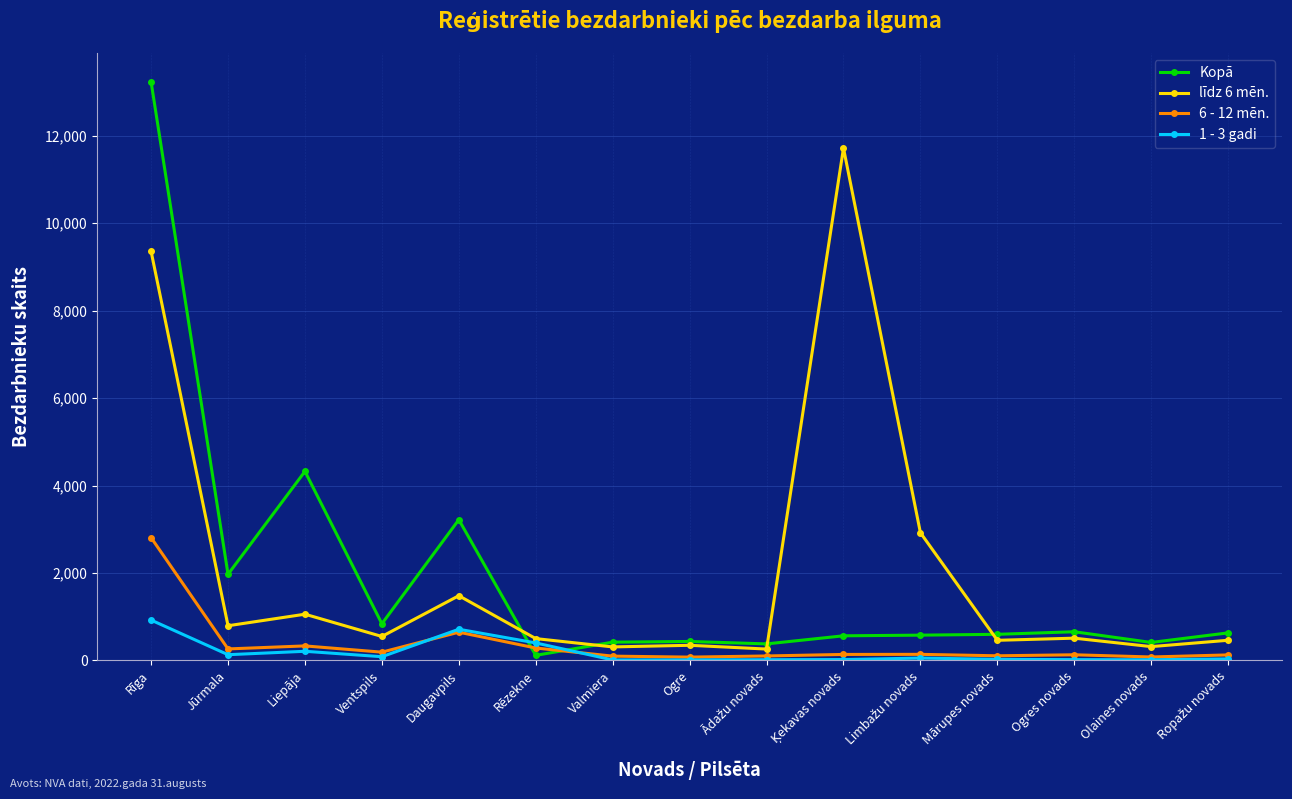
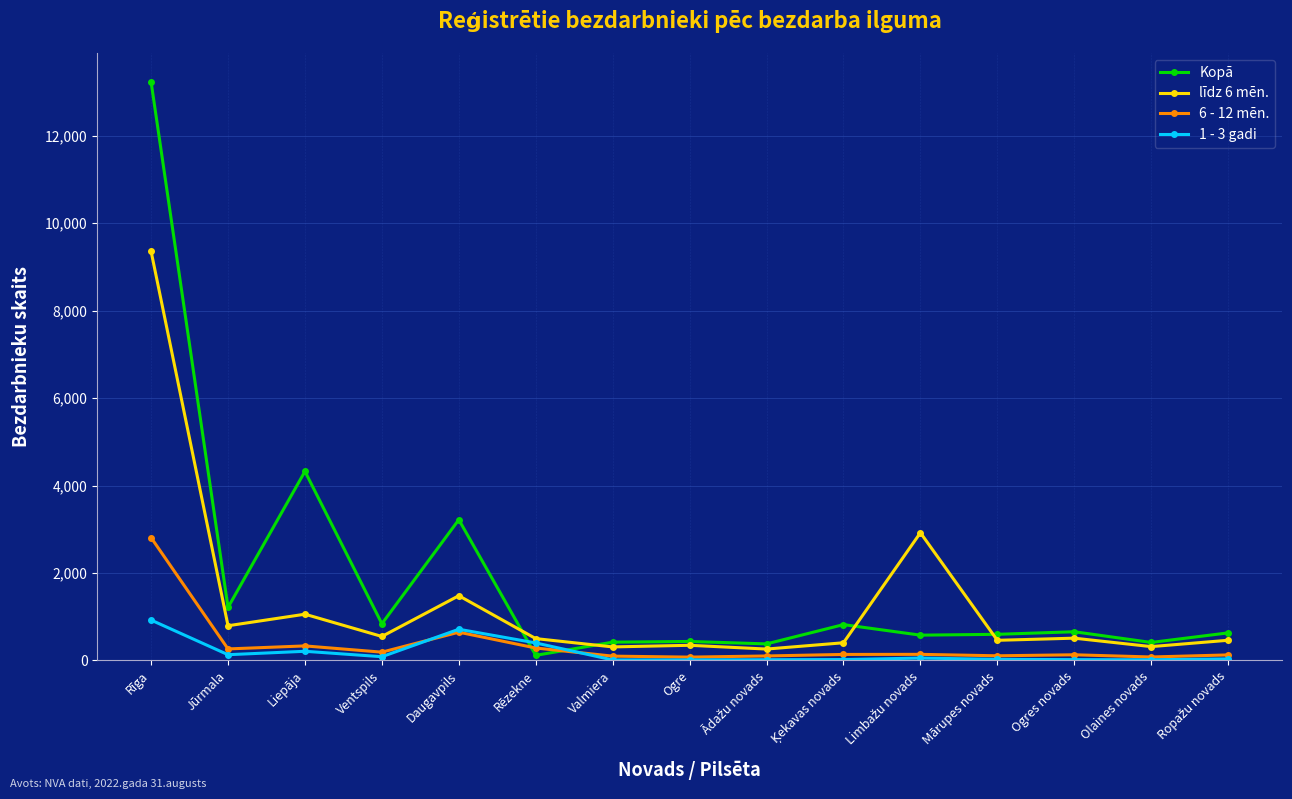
  {
    "Kopā": {
      "Rīga": "13,200",
-     "Jūrmala": "2,000",
+     "Jūrmala": "1,200",
      "Liepāja": "4,300",
      "Ventspils": "800",
      "Daugavpils": "3,200",
      "Rēzekne": "100",
      "Valmiera": "400",
      "Ogre": "400",
      "Ādažu novads": "400",
-     "Ķekavas novads": "600",
+     "Ķekavas novads": "800",
      "Limbažu novads": "600",
      "Mārupes novads": "600",
      "Ogres novads": "700",
      "Olaines novads": "400",
      "Ropažu novads": "600"
    },
    "līdz 6 mēn.": {
      "Rīga": "9,400",
      "Jūrmala": "800",
      "Liepāja": "1,100",
      "Ventspils": "500",
      "Daugavpils": "1,500",
      "Rēzekne": "500",
      "Valmiera": "300",
      "Ogre": "300",
      "Ādažu novads": "300",
-     "Ķekavas novads": "11,700",
+     "Ķekavas novads": "400",
      "Limbažu novads": "2,900",
      "Mārupes novads": "500",
      "Ogres novads": "500",
      "Olaines novads": "300",
      "Ropažu novads": "500"
    },
    "6 - 12 mēn.": {
      "Rīga": "2,800",
      "Jūrmala": "300",
      "Liepāja": "300",
      "Ventspils": "200",
      "Daugavpils": "600",
      "Rēzekne": "300",
      "Valmiera": "100",
      "Ogre": "100",
      "Ādažu novads": "100",
      "Ķekavas novads": "100",
      "Limbažu novads": "100",
      "Mārupes novads": "100",
      "Ogres novads": "100",
      "Olaines novads": "100",
      "Ropažu novads": "100"
    },
    "1 - 3 gadi": {
      "Rīga": "900",
      "Jūrmala": "100",
      "Liepāja": "200",
      "Ventspils": "100",
      "Daugavpils": "700",
      "Rēzekne": "400",
      "Valmiera": "0",
      "Ogre": "0",
      "Ādažu novads": "0",
      "Ķekavas novads": "0",
      "Limbažu novads": "100",
      "Mārupes novads": "0",
      "Ogres novads": "0",
      "Olaines novads": "0",
      "Ropažu novads": "0"
    }
  }
